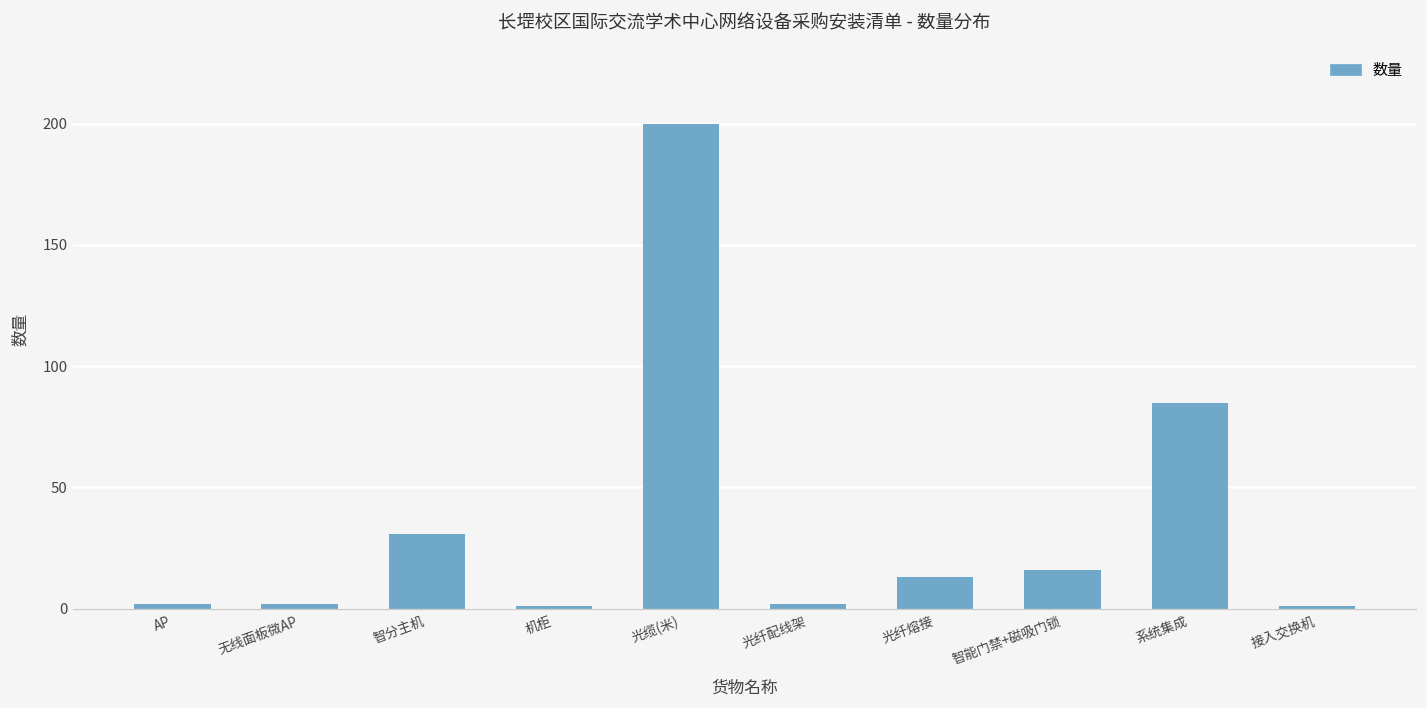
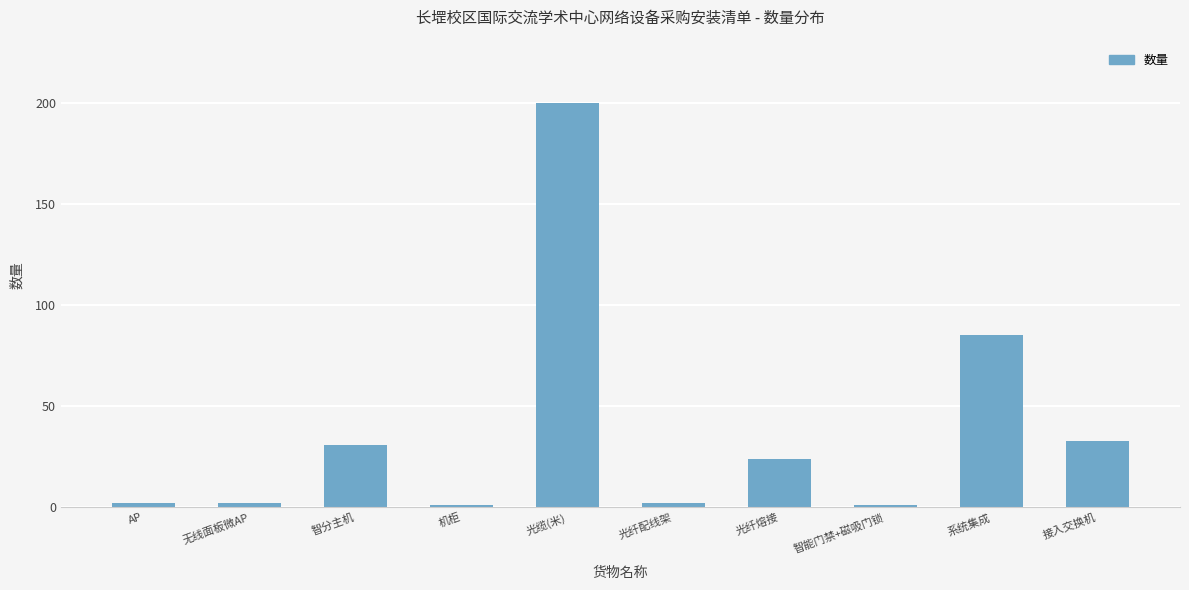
  {
    "AP": 2,
    "无线面板微AP": 2,
    "智分主机": 31,
    "光缆(米)": 200,
    "光纤配线架": 2,
-   "光纤熔接": 13,
-   "智能门禁+磁吸门锁": 16,
+   "光纤熔接": 24,
+   "智能门禁+磁吸门锁": 1,
    "系统集成": 85,
-   "接入交换机": 1
+   "接入交换机": 33
  }
